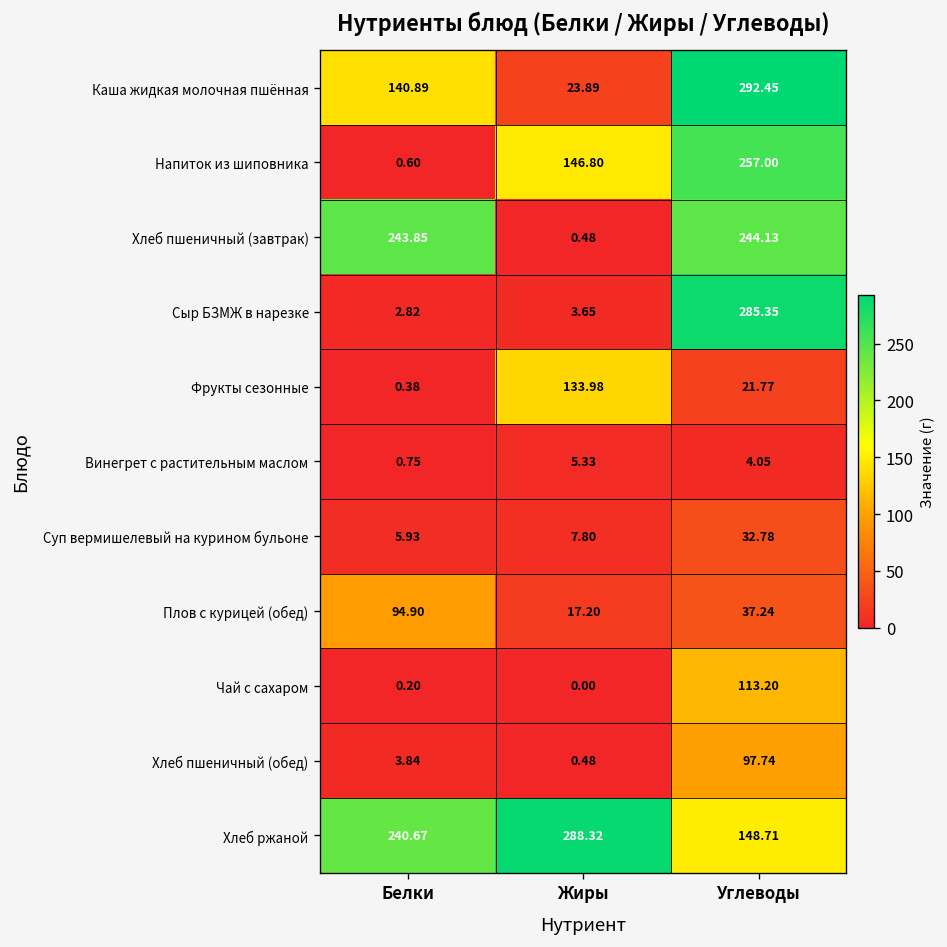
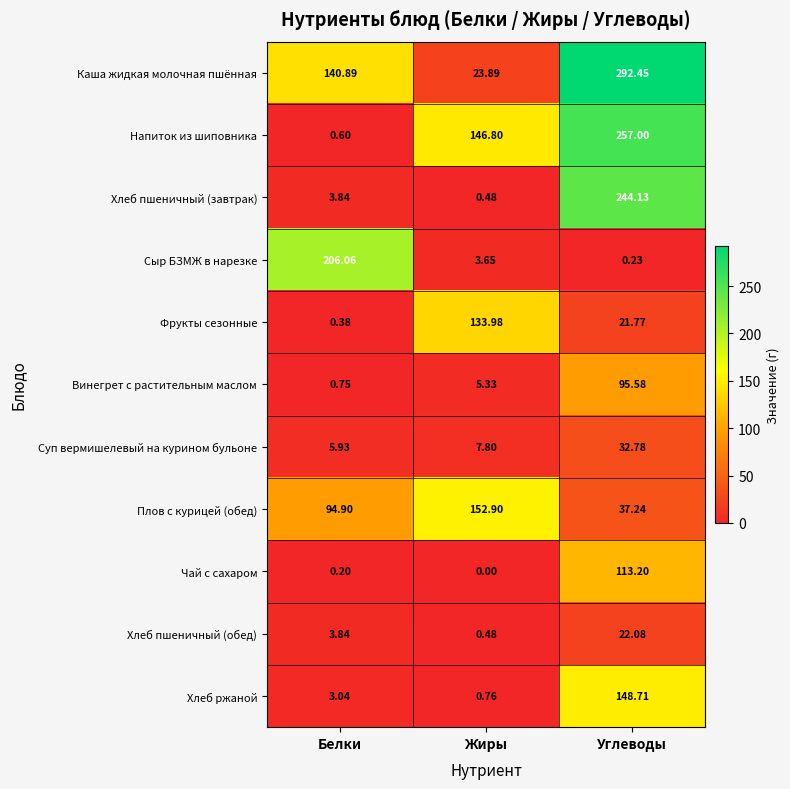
  {
    "Каша жидкая молочная пшённая": {
      "Белки": 140.89,
      "Жиры": 23.89,
      "Углеводы": 292.45
    },
    "Напиток из шиповника": {
      "Белки": 0.60,
      "Жиры": 146.80,
      "Углеводы": 257.00
    },
    "Хлеб пшеничный (завтрак)": {
-     "Белки": 243.85,
+     "Белки": 3.84,
      "Жиры": 0.48,
      "Углеводы": 244.13
    },
    "Сыр БЗМЖ в нарезке": {
-     "Белки": 2.82,
+     "Белки": 206.06,
      "Жиры": 3.65,
-     "Углеводы": 285.35
+     "Углеводы": 0.23
    },
    "Фрукты сезонные": {
      "Белки": 0.38,
      "Жиры": 133.98,
      "Углеводы": 21.77
    },
    "Винегрет с растительным маслом": {
      "Белки": 0.75,
      "Жиры": 5.33,
-     "Углеводы": 4.05
+     "Углеводы": 95.58
    },
    "Суп вермишелевый на курином бульоне": {
      "Белки": 5.93,
      "Жиры": 7.80,
      "Углеводы": 32.78
    },
    "Плов с курицей (обед)": {
      "Белки": 94.90,
-     "Жиры": 17.20,
+     "Жиры": 152.90,
      "Углеводы": 37.24
    },
    "Чай с сахаром": {
      "Белки": 0.20,
      "Жиры": 0.00,
      "Углеводы": 113.20
    },
    "Хлеб пшеничный (обед)": {
      "Белки": 3.84,
      "Жиры": 0.48,
-     "Углеводы": 97.74
+     "Углеводы": 22.08
    },
    "Хлеб ржаной": {
-     "Белки": 240.67,
-     "Жиры": 288.32,
+     "Белки": 3.04,
+     "Жиры": 0.76,
      "Углеводы": 148.71
    }
  }
